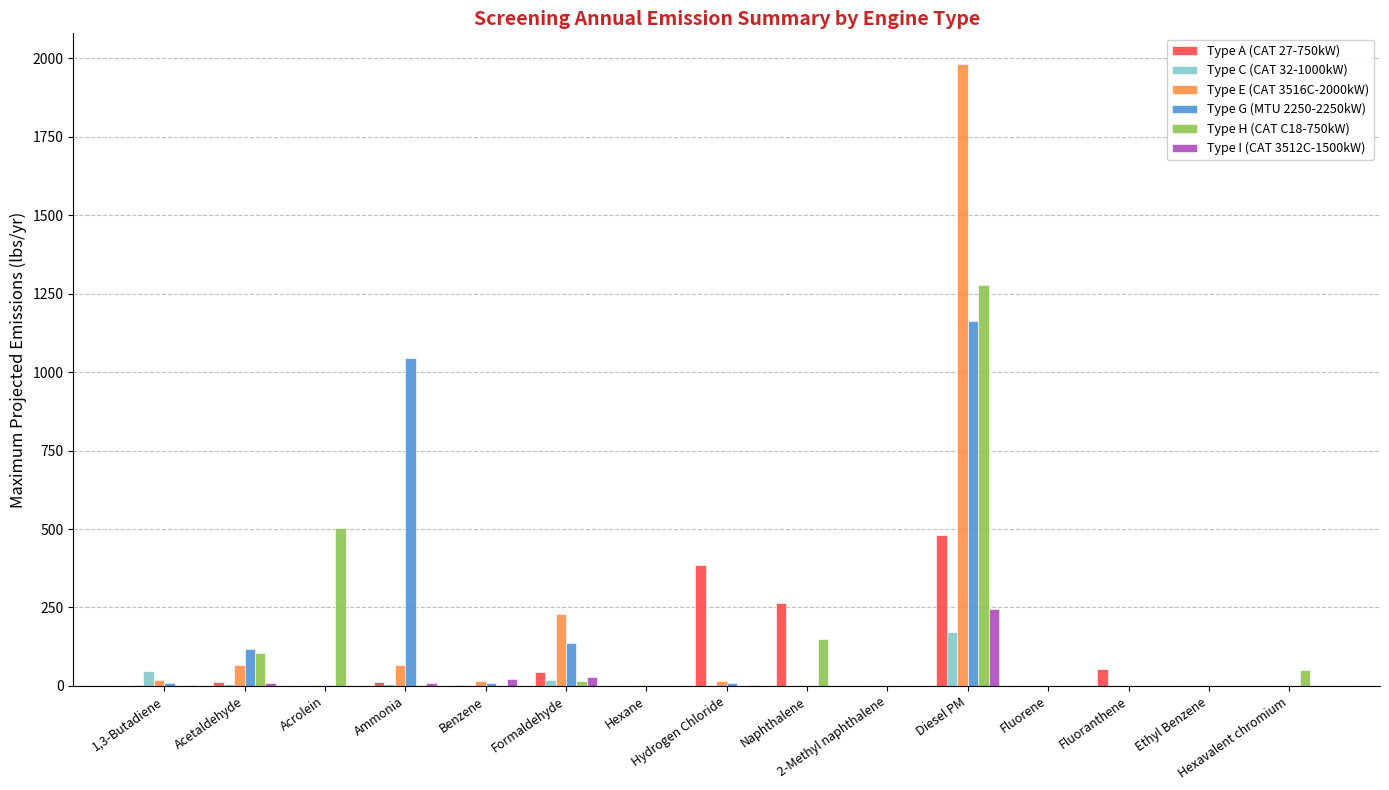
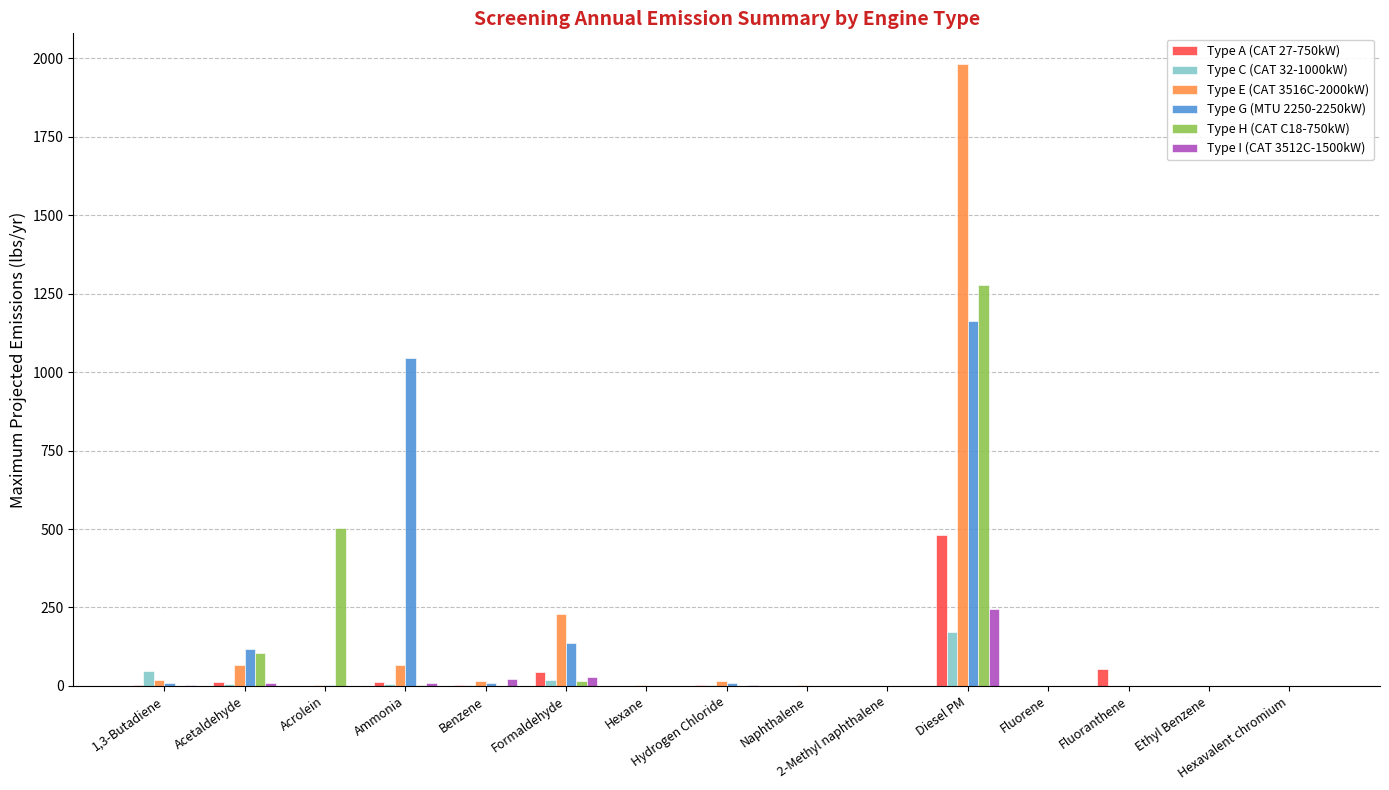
  {
    "Type A (CAT 27-750kW)": {
      "Acetaldehyde": 10,
      "Ammonia": 10,
      "Formaldehyde": 40,
-     "Hydrogen Chloride": 380,
-     "Naphthalene": 260,
+     "Hydrogen Chloride": 0,
+     "Naphthalene": 0,
      "Diesel PM": 480,
      "Fluoranthene": 60
    },
    "Type C (CAT 32-1000kW)": {
      "1,3-Butadiene": 50,
      "Formaldehyde": 20,
      "Diesel PM": 170
    },
    "Type E (CAT 3516C-2000kW)": {
      "1,3-Butadiene": 20,
      "Acetaldehyde": 70,
      "Ammonia": 70,
      "Benzene": 20,
      "Formaldehyde": 230,
      "Hydrogen Chloride": 20,
      "Diesel PM": 1980
    },
    "Type G (MTU 2250-2250kW)": {
      "1,3-Butadiene": 10,
      "Acetaldehyde": 120,
      "Ammonia": 1040,
      "Benzene": 10,
      "Formaldehyde": 140,
      "Hydrogen Chloride": 10,
      "Diesel PM": 1160
    },
    "Type H (CAT C18-750kW)": {
      "Acetaldehyde": 100,
      "Acrolein": 500,
      "Formaldehyde": 10,
-     "Naphthalene": 150,
+     "Naphthalene": 0,
      "Diesel PM": 1280,
-     "Hexavalent chromium": 50
+     "Hexavalent chromium": 0
    },
    "Type I (CAT 3512C-1500kW)": {
      "Acetaldehyde": 10,
      "Ammonia": 10,
      "Benzene": 20,
      "Formaldehyde": 30,
      "Diesel PM": 250
    }
  }
